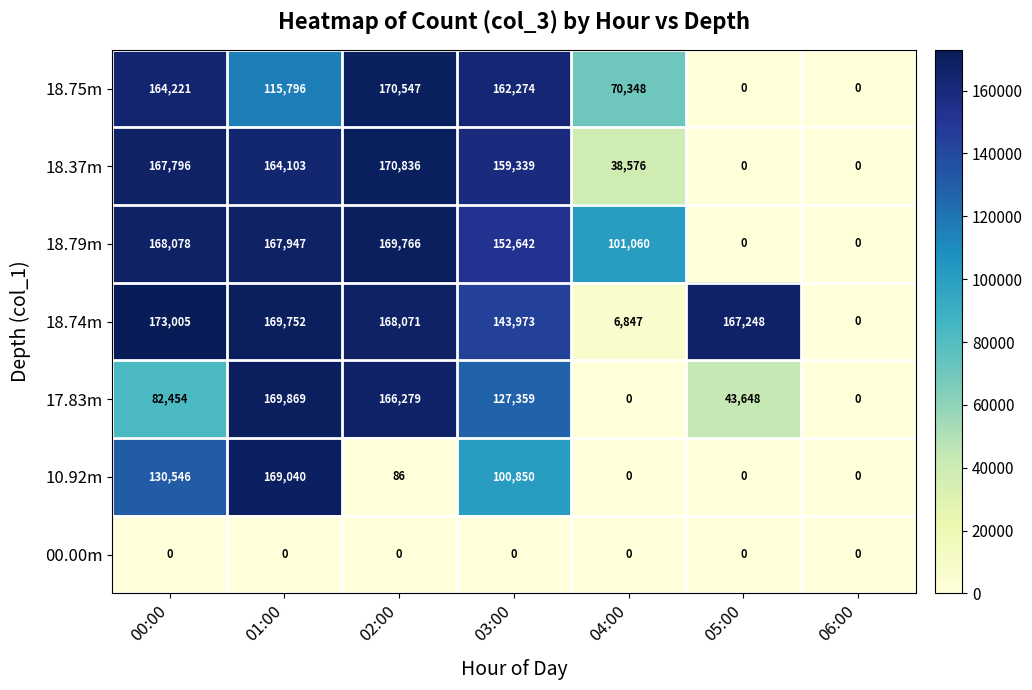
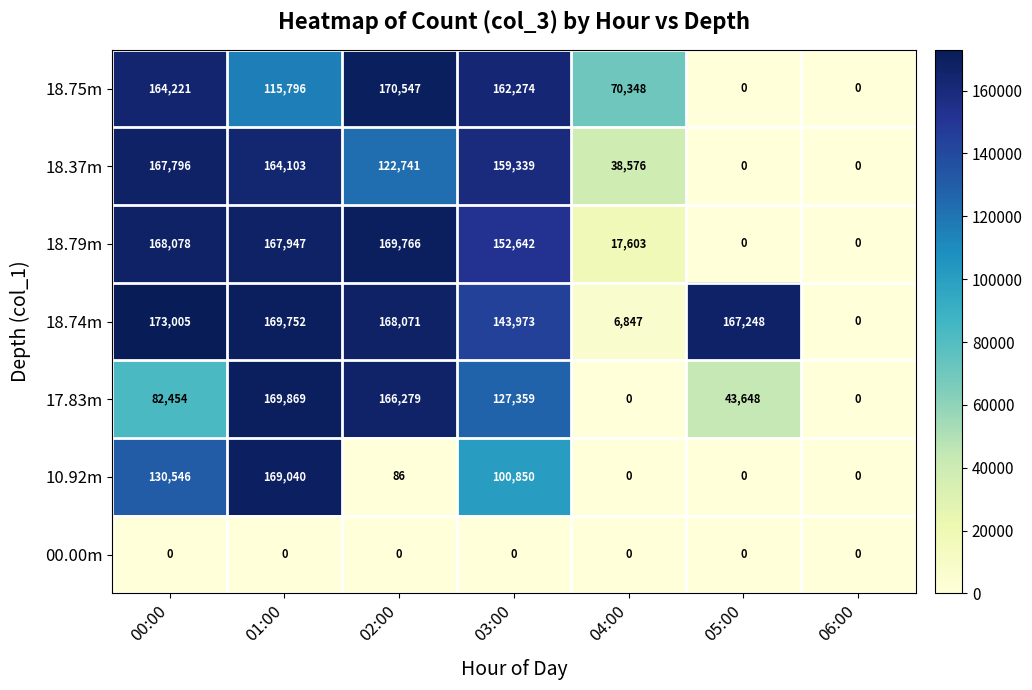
  {
    "18.75m": {
      "00:00": "164,221",
      "01:00": "115,796",
      "02:00": "170,547",
      "03:00": "162,274",
      "04:00": "70,348",
      "05:00": "0",
      "06:00": "0"
    },
    "18.37m": {
      "00:00": "167,796",
      "01:00": "164,103",
-     "02:00": "170,836",
+     "02:00": "122,741",
      "03:00": "159,339",
      "04:00": "38,576",
      "05:00": "0",
      "06:00": "0"
    },
    "18.79m": {
      "00:00": "168,078",
      "01:00": "167,947",
      "02:00": "169,766",
      "03:00": "152,642",
-     "04:00": "101,060",
+     "04:00": "17,603",
      "05:00": "0",
      "06:00": "0"
    },
    "18.74m": {
      "00:00": "173,005",
      "01:00": "169,752",
      "02:00": "168,071",
      "03:00": "143,973",
      "04:00": "6,847",
      "05:00": "167,248",
      "06:00": "0"
    },
    "17.83m": {
      "00:00": "82,454",
      "01:00": "169,869",
      "02:00": "166,279",
      "03:00": "127,359",
      "04:00": "0",
      "05:00": "43,648",
      "06:00": "0"
    },
    "10.92m": {
      "00:00": "130,546",
      "01:00": "169,040",
      "02:00": "86",
      "03:00": "100,850",
      "04:00": "0",
      "05:00": "0",
      "06:00": "0"
    },
    "00.00m": {
      "00:00": "0",
      "01:00": "0",
      "02:00": "0",
      "03:00": "0",
      "04:00": "0",
      "05:00": "0",
      "06:00": "0"
    }
  }
